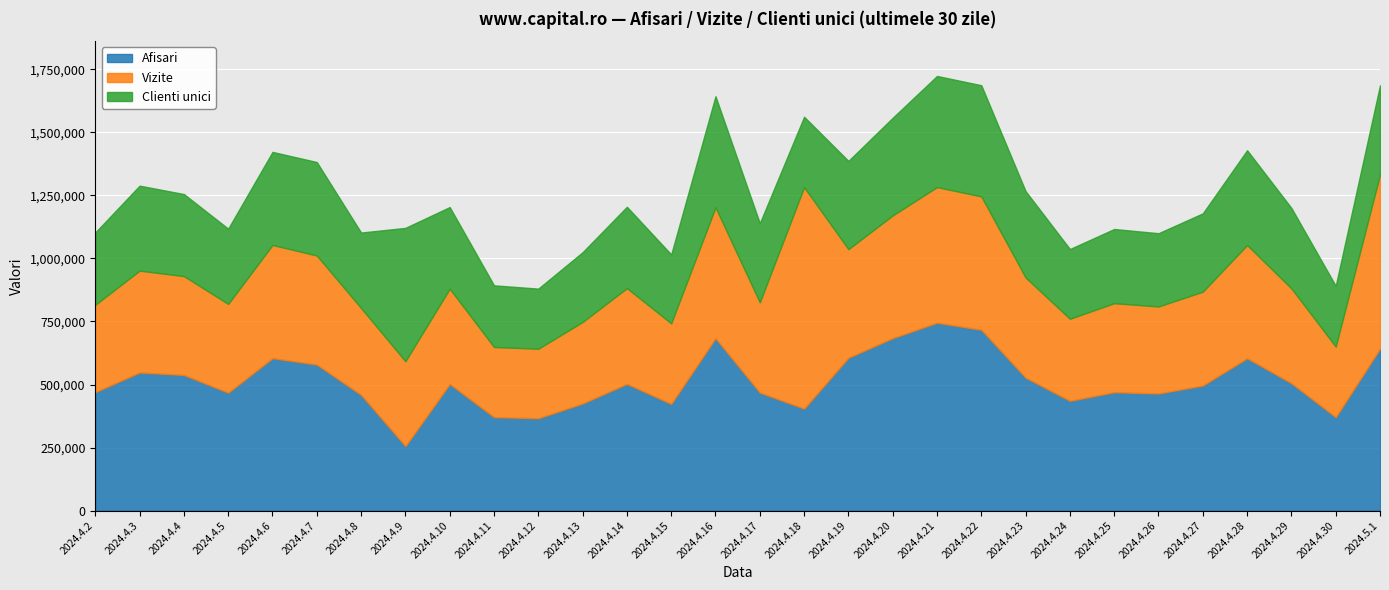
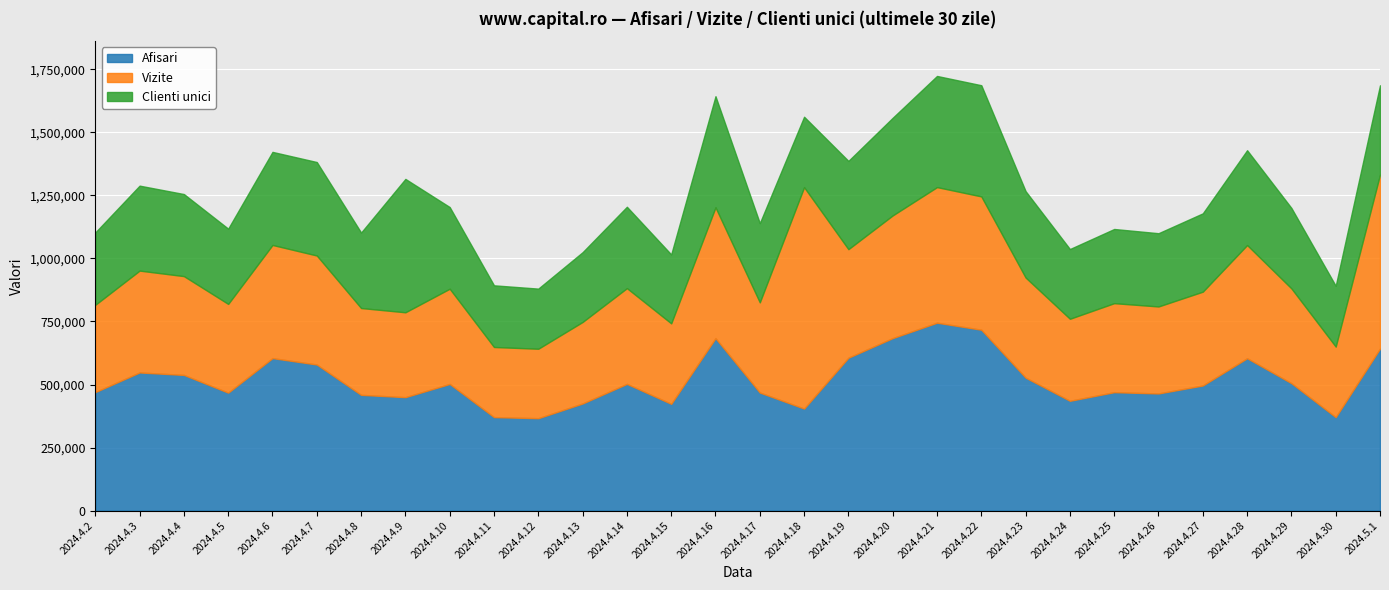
  {
    "Afisari": {
      "2024.4.2": "470,000",
      "2024.4.3": "550,000",
      "2024.4.4": "540,000",
      "2024.4.5": "470,000",
      "2024.4.6": "600,000",
      "2024.4.7": "580,000",
      "2024.4.8": "460,000",
-     "2024.4.9": "260,000",
+     "2024.4.9": "450,000",
      "2024.4.10": "500,000",
      "2024.4.11": "370,000",
      "2024.4.12": "370,000",
      "2024.4.13": "420,000",
      "2024.4.14": "500,000",
      "2024.4.15": "420,000",
      "2024.4.16": "680,000",
      "2024.4.17": "470,000",
      "2024.4.18": "400,000",
      "2024.4.19": "610,000",
      "2024.4.20": "680,000",
      "2024.4.21": "750,000",
      "2024.4.22": "720,000",
      "2024.4.23": "530,000",
      "2024.4.24": "440,000",
      "2024.4.25": "470,000",
      "2024.4.26": "460,000",
      "2024.4.27": "500,000",
      "2024.4.28": "600,000",
      "2024.4.29": "510,000",
      "2024.4.30": "370,000",
      "2024.5.1": "640,000"
    },
    "Vizite": {
      "2024.4.2": "350,000",
      "2024.4.3": "400,000",
      "2024.4.4": "390,000",
      "2024.4.5": "350,000",
      "2024.4.6": "450,000",
      "2024.4.7": "430,000",
      "2024.4.8": "340,000",
      "2024.4.9": "340,000",
      "2024.4.10": "380,000",
      "2024.4.11": "280,000",
      "2024.4.12": "280,000",
      "2024.4.13": "320,000",
      "2024.4.14": "380,000",
      "2024.4.15": "320,000",
      "2024.4.16": "520,000",
      "2024.4.17": "360,000",
      "2024.4.18": "880,000",
      "2024.4.19": "430,000",
      "2024.4.20": "490,000",
      "2024.4.21": "540,000",
      "2024.4.22": "530,000",
      "2024.4.23": "400,000",
      "2024.4.24": "330,000",
      "2024.4.25": "350,000",
      "2024.4.26": "340,000",
      "2024.4.27": "370,000",
      "2024.4.28": "450,000",
      "2024.4.29": "380,000",
      "2024.4.30": "280,000",
      "2024.5.1": "690,000"
    },
    "Clienti unici": {
      "2024.4.2": "290,000",
      "2024.4.3": "340,000",
      "2024.4.4": "330,000",
      "2024.4.5": "300,000",
      "2024.4.6": "370,000",
      "2024.4.7": "370,000",
      "2024.4.8": "300,000",
      "2024.4.9": "530,000",
      "2024.4.10": "320,000",
      "2024.4.11": "240,000",
      "2024.4.12": "240,000",
      "2024.4.13": "280,000",
      "2024.4.14": "320,000",
      "2024.4.15": "270,000",
      "2024.4.16": "440,000",
      "2024.4.17": "310,000",
      "2024.4.18": "280,000",
      "2024.4.19": "350,000",
      "2024.4.20": "390,000",
      "2024.4.21": "440,000",
      "2024.4.22": "440,000",
      "2024.4.23": "340,000",
      "2024.4.24": "280,000",
      "2024.4.25": "290,000",
      "2024.4.26": "290,000",
      "2024.4.27": "310,000",
      "2024.4.28": "380,000",
      "2024.4.29": "320,000",
      "2024.4.30": "240,000",
      "2024.5.1": "350,000"
    }
  }
